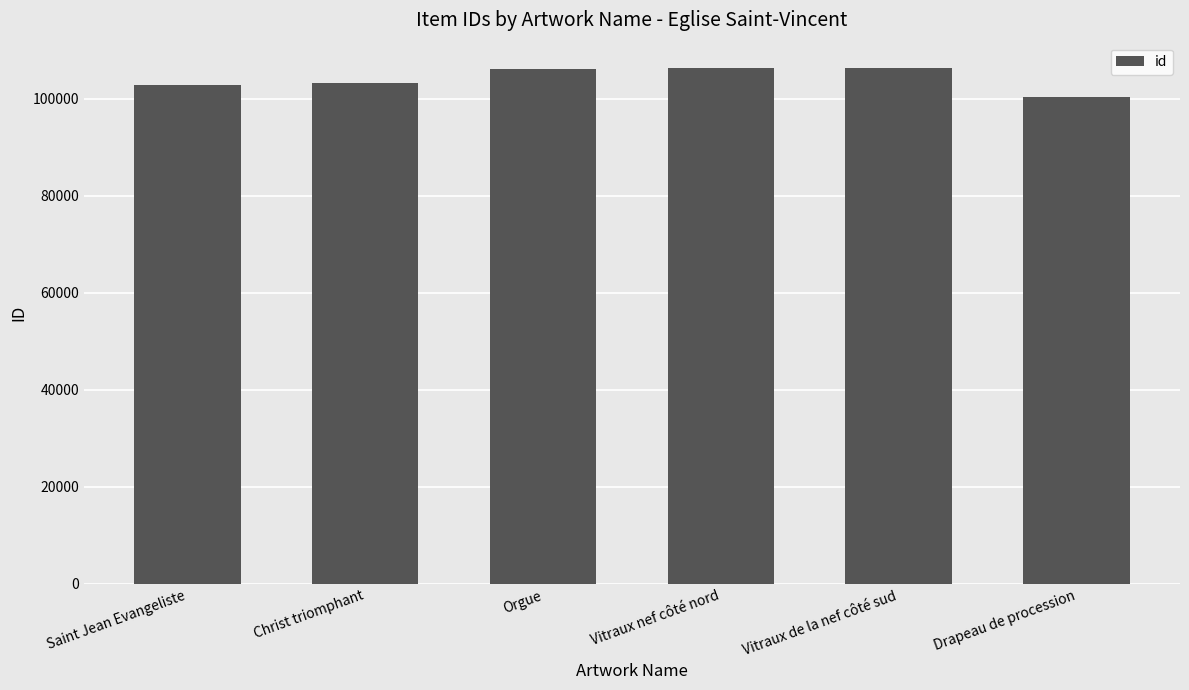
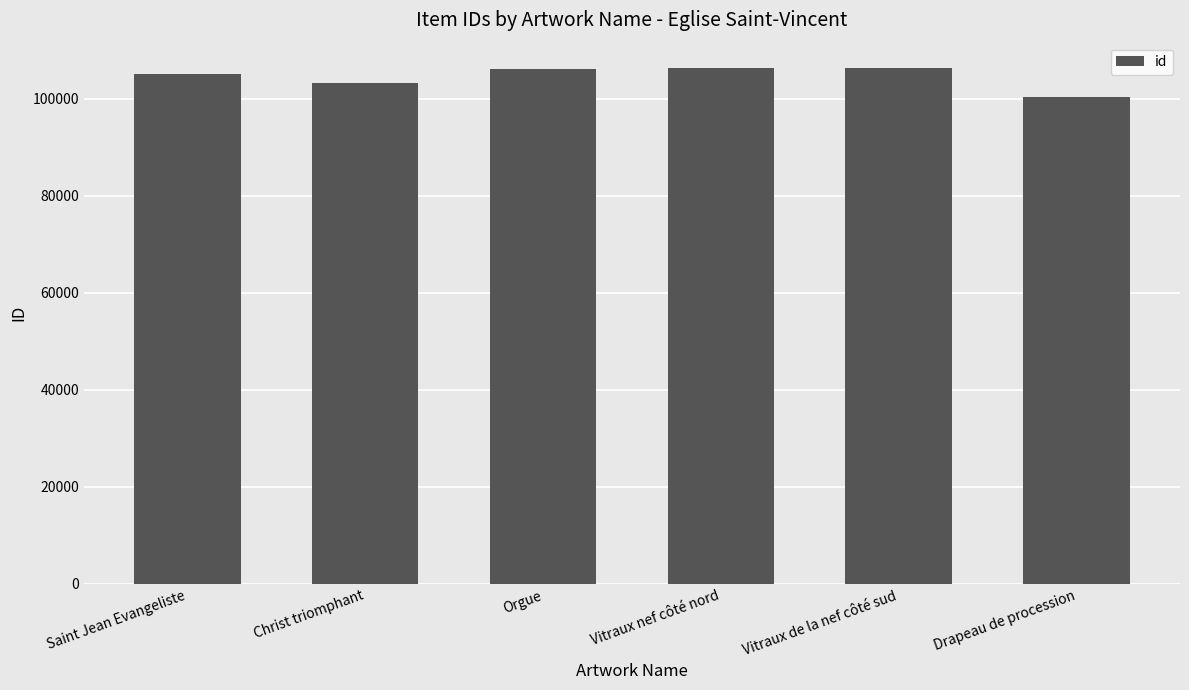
  {
-   "Saint Jean Evangeliste": 103000,
+   "Saint Jean Evangeliste": 105000,
    "Christ triomphant": 103000,
    "Orgue": 106000,
    "Vitraux nef côté nord": 106000,
    "Vitraux de la nef côté sud": 106000,
    "Drapeau de procession": 100000
  }
